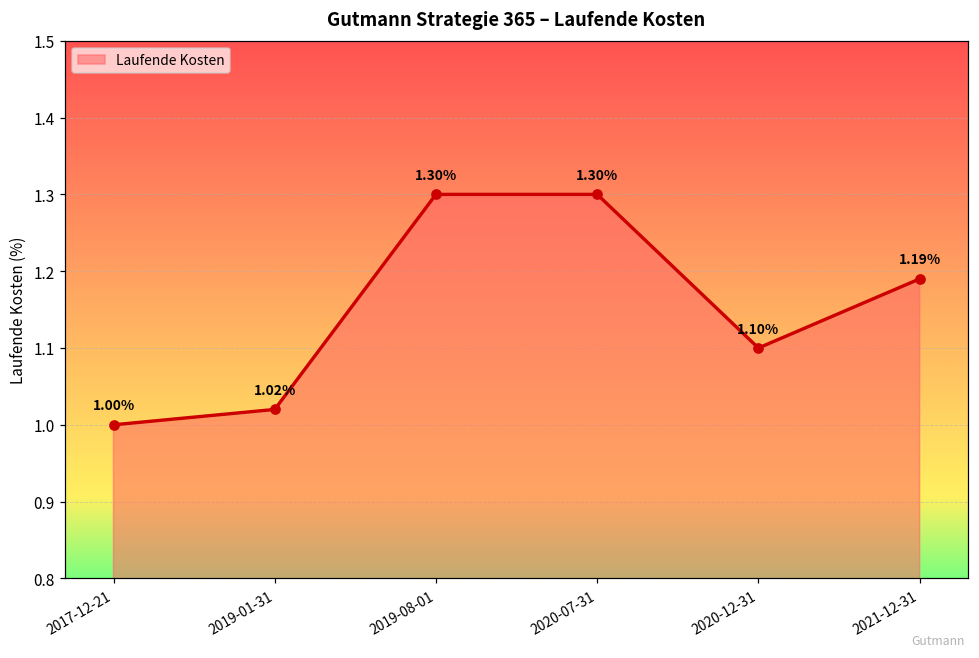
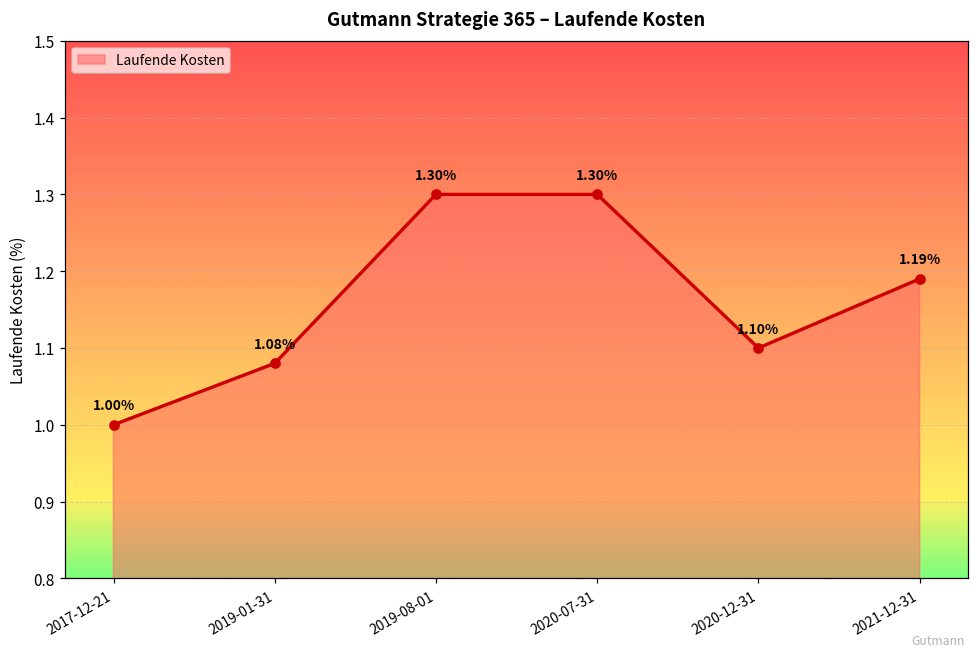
  {
    "2017-12-21": "1.00%",
-   "2019-01-31": "1.02%",
+   "2019-01-31": "1.08%",
    "2019-08-01": "1.30%",
    "2020-07-31": "1.30%",
    "2020-12-31": "1.10%",
    "2021-12-31": "1.19%"
  }
